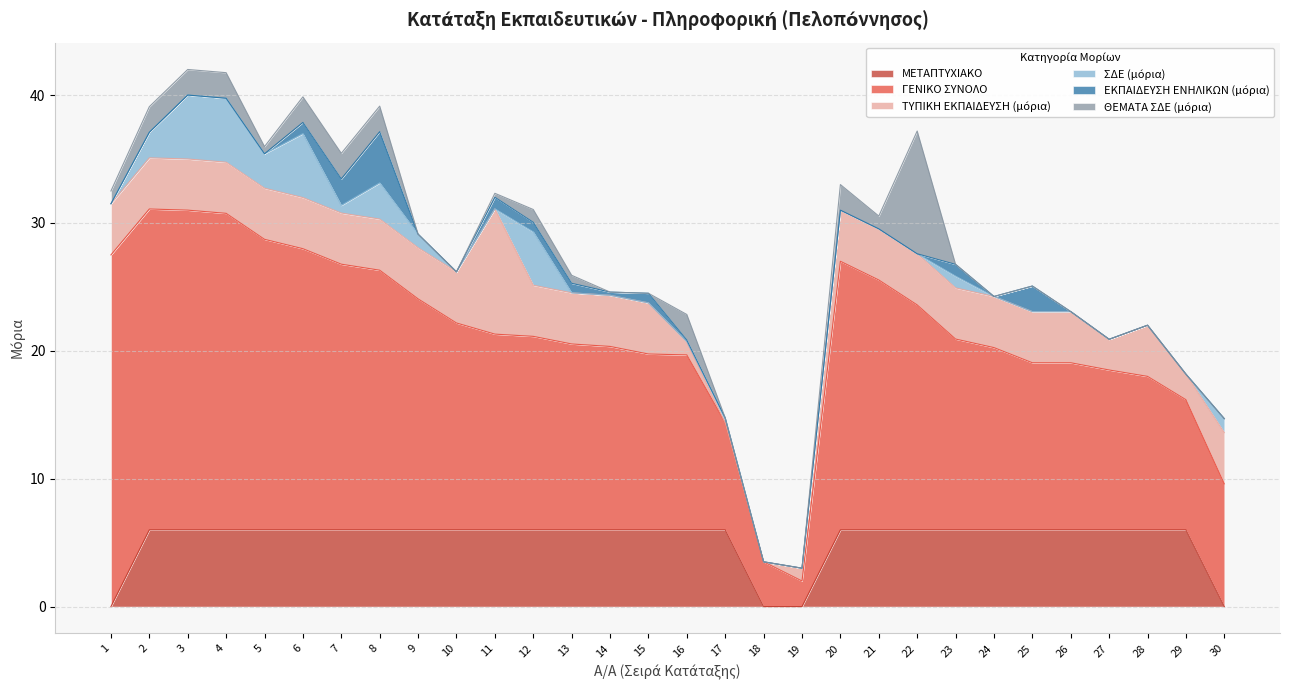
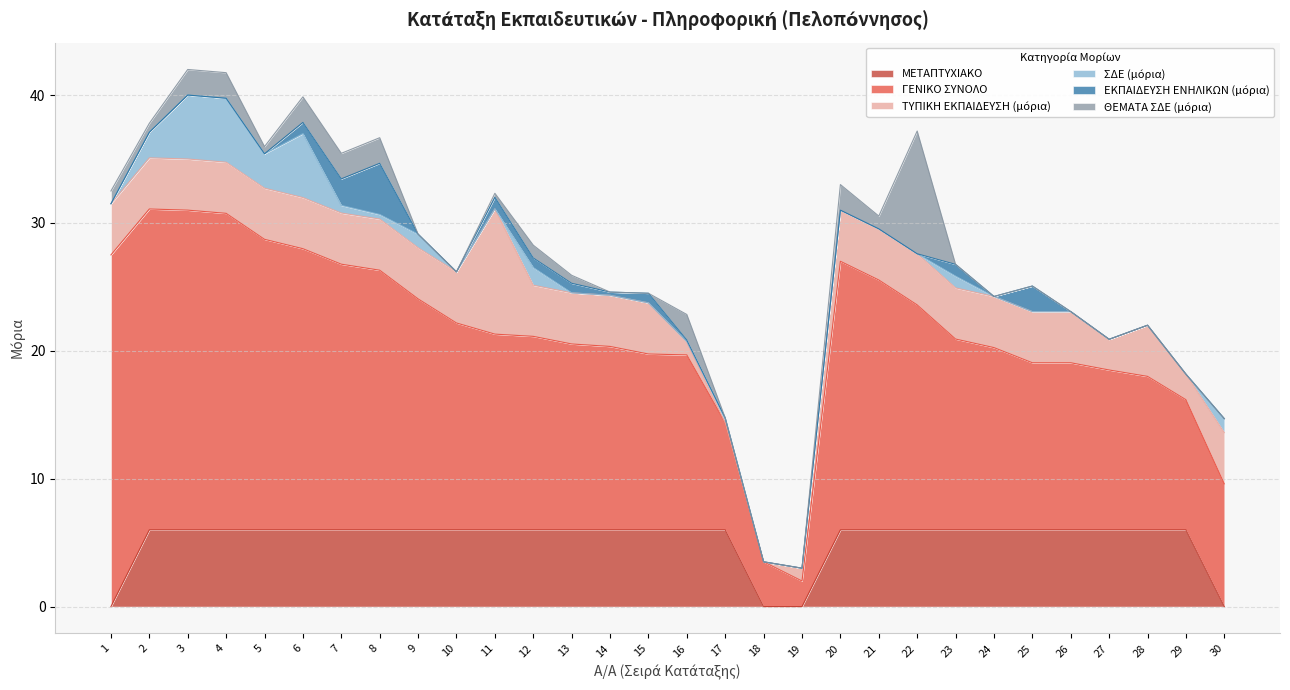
  {
    "ΤΥΠΙΚΗ ΕΚΠΑΙΔΕΥΣΗ (μόρια)": {
      "2": 4.0,
      "3": 4.0,
      "4": 4.0,
      "5": 4.0,
      "6": 4.0,
      "7": 4.0,
      "8": 4.0,
      "9": 4.0,
      "12": 4.0,
      "23": 4.0,
      "30": 4.0
    },
    "ΣΔΕ (μόρια)": {
      "6": 5.0,
      "7": 0.6,
-     "8": 2.8,
-     "12": 4.2,
+     "8": 0.4,
+     "12": 1.4,
      "23": 0.9
    },
    "ΕΚΠΑΙΔΕΥΣΗ ΕΝΗΛΙΚΩΝ (μόρια)": {
      "6": 0.9,
      "7": 2.1,
      "8": 4.0,
      "11": 0.9,
      "12": 0.8,
      "13": 0.7
    },
    "ΘΕΜΑΤΑ ΣΔΕ (μόρια)": {
      "1": 1.0,
-     "2": 2.0,
+     "2": 0.7,
      "3": 2.0,
      "4": 2.0,
      "5": 0.6,
      "6": 2.0,
      "7": 2.0,
      "8": 2.0,
      "11": 0.3,
      "12": 1.0,
      "13": 0.6,
      "16": 2.0,
      "20": 2.0,
      "21": 1.0,
      "22": 9.6
    }
  }
